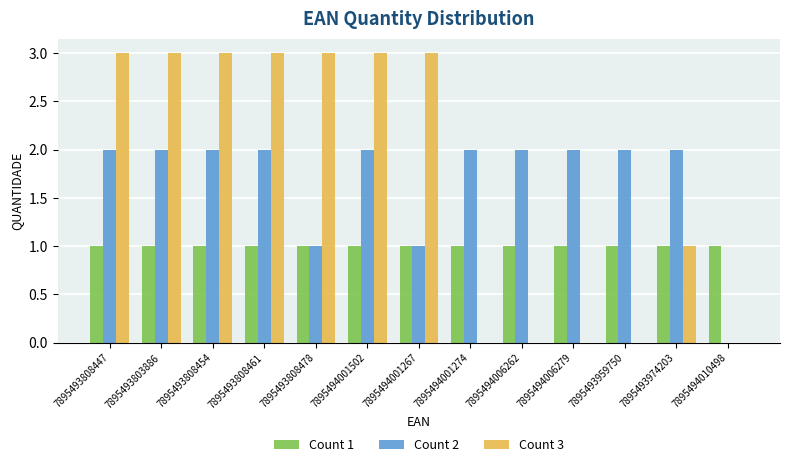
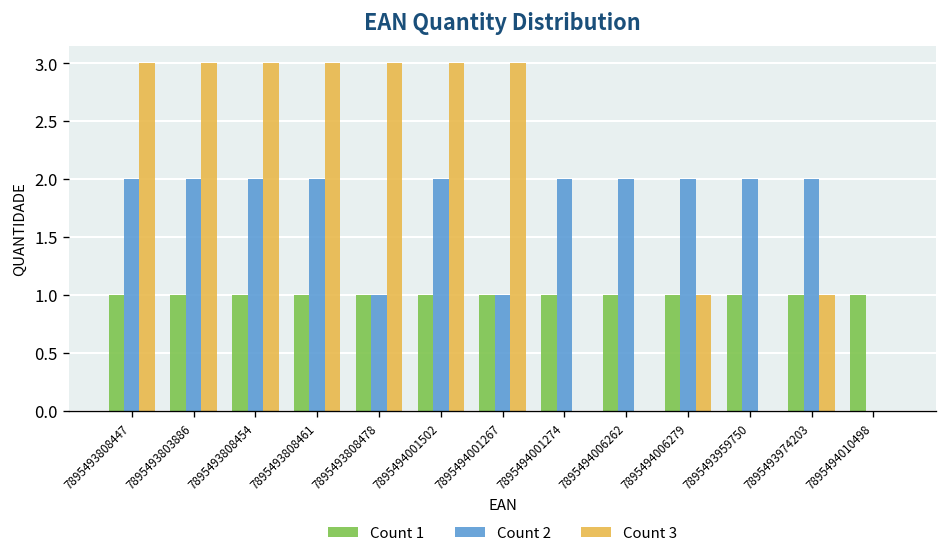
  {
    "Count 1": {
      "7895493808447": 1,
      "7895493803886": 1,
      "7895493808454": 1,
      "7895493808461": 1,
      "7895493808478": 1,
      "7895494001502": 1,
      "7895494001267": 1,
      "7895494001274": 1,
      "7895494006262": 1,
      "7895494006279": 1,
      "7895493959750": 1,
      "7895493974203": 1,
      "7895494010498": 1
    },
    "Count 2": {
      "7895493808447": 2,
      "7895493803886": 2,
      "7895493808454": 2,
      "7895493808461": 2,
      "7895493808478": 1,
      "7895494001502": 2,
      "7895494001267": 1,
      "7895494001274": 2,
      "7895494006262": 2,
      "7895494006279": 2,
      "7895493959750": 2,
      "7895493974203": 2,
      "7895494010498": 0
    },
    "Count 3": {
      "7895493808447": 3,
      "7895493803886": 3,
      "7895493808454": 3,
      "7895493808461": 3,
      "7895493808478": 3,
      "7895494001502": 3,
      "7895494001267": 3,
      "7895494001274": 0,
      "7895494006262": 0,
-     "7895494006279": 0,
+     "7895494006279": 1,
      "7895493959750": 0,
      "7895493974203": 1,
      "7895494010498": 0
    }
  }
